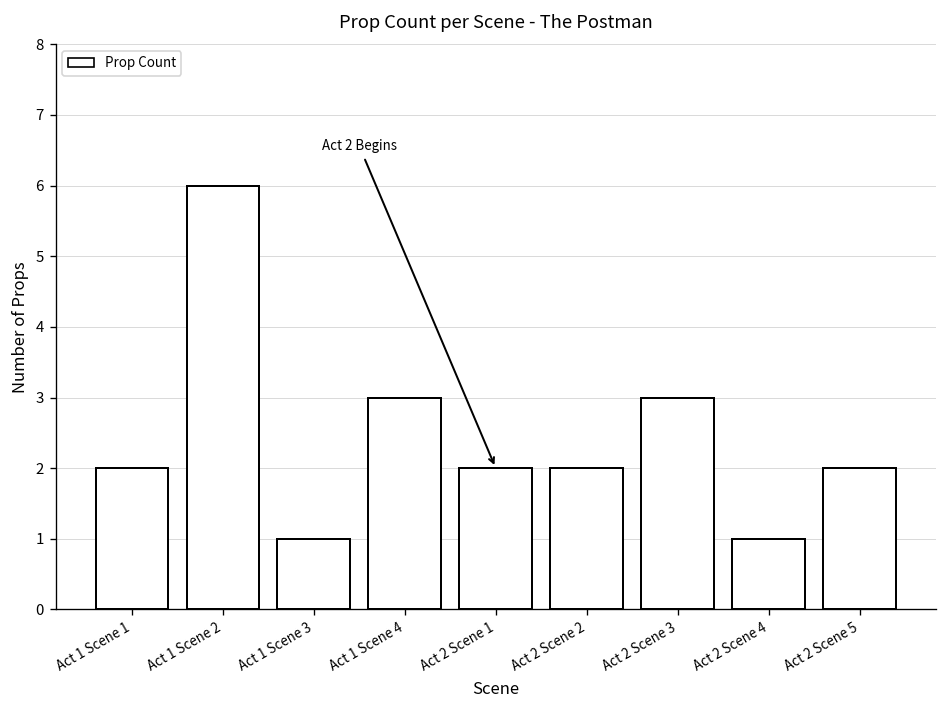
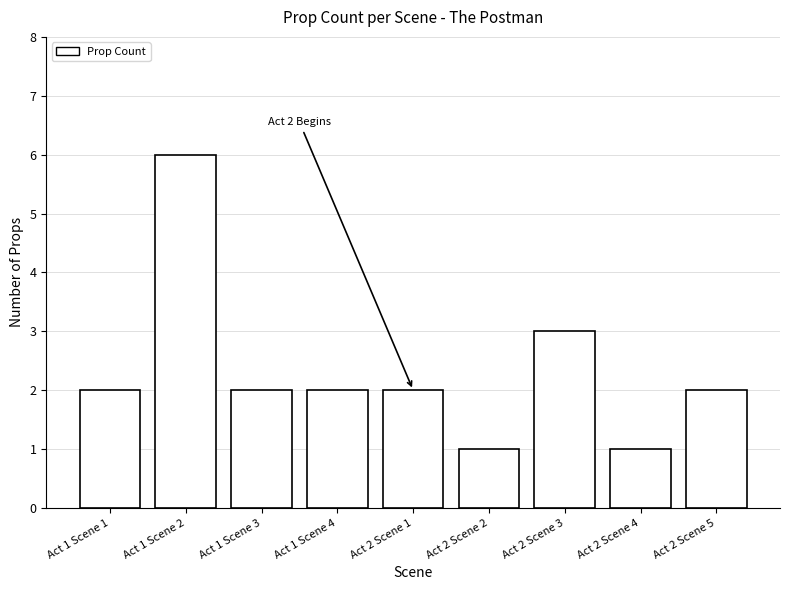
  {
    "Act 1 Scene 1": 2,
    "Act 1 Scene 2": 6,
-   "Act 1 Scene 3": 1,
-   "Act 1 Scene 4": 3,
-   "Act 2 Scene 2": 2,
+   "Act 1 Scene 3": 2,
+   "Act 1 Scene 4": 2,
+   "Act 2 Scene 2": 1,
    "Act 2 Scene 3": 3,
    "Act 2 Scene 4": 1,
    "Act 2 Scene 5": 2
  }
